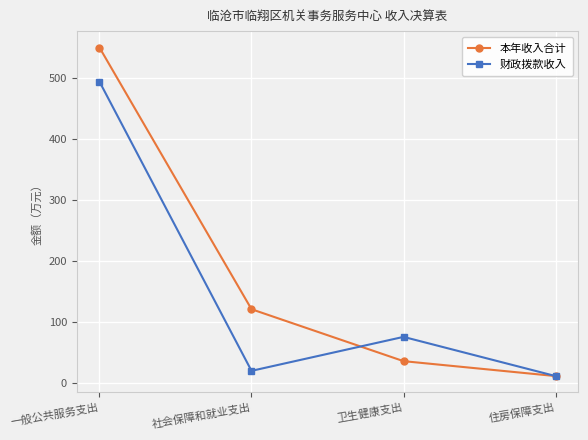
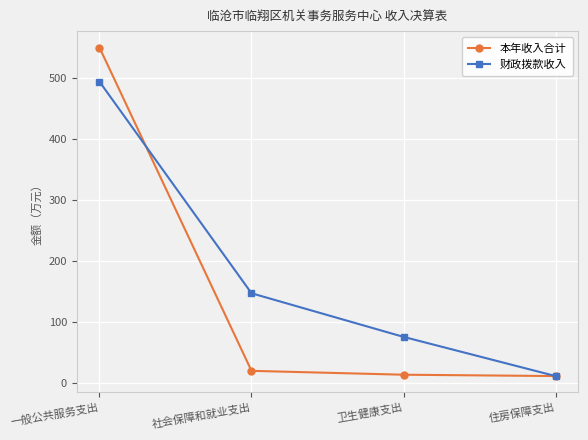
  {
    "本年收入合计": {
      "一般公共服务支出": 550,
-     "社会保障和就业支出": 120,
-     "卫生健康支出": 40
+     "社会保障和就业支出": 20,
+     "卫生健康支出": 10
    },
    "财政拨款收入": {
      "一般公共服务支出": 490,
-     "社会保障和就业支出": 20,
+     "社会保障和就业支出": 150,
      "卫生健康支出": 80
    }
  }
